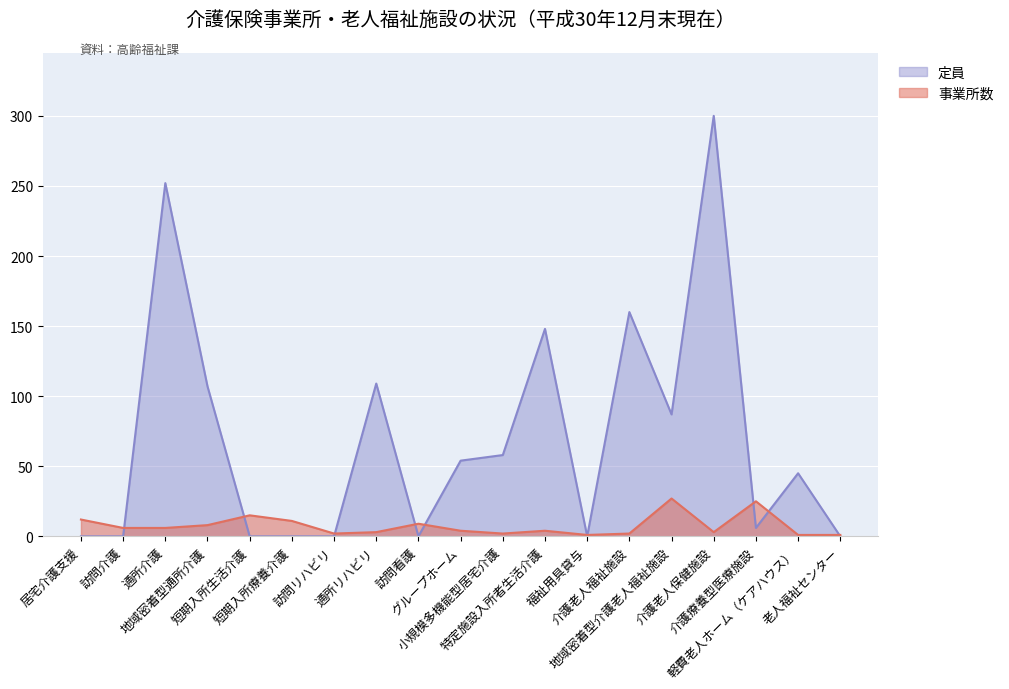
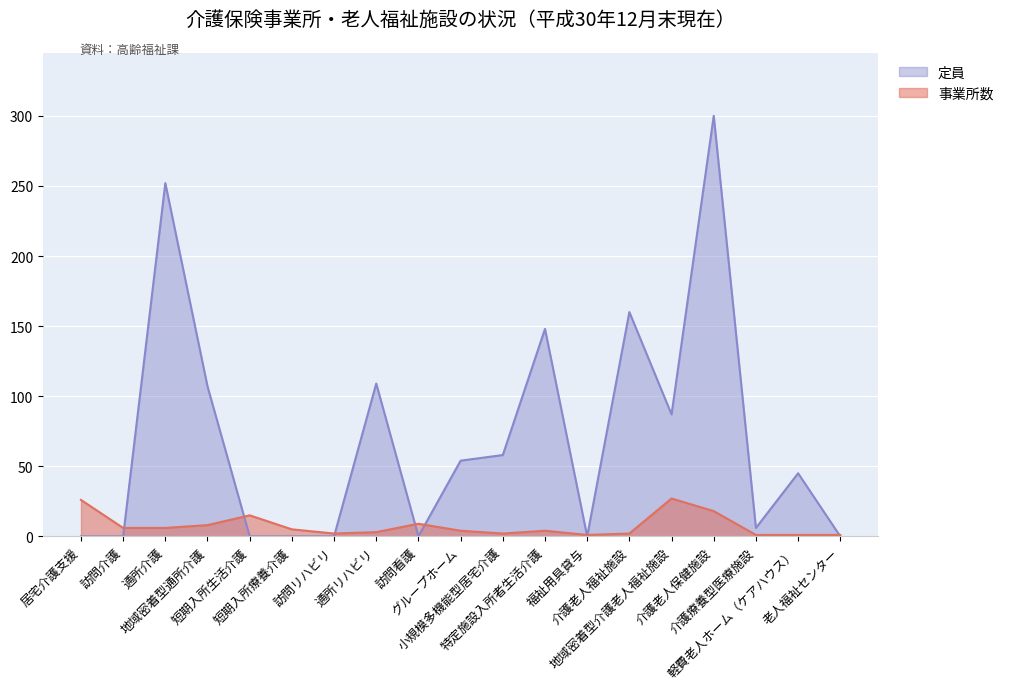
  {
    "定員": {
      "居宅介護支援": 0,
      "訪問介護": 0,
      "通所介護": 252,
      "地域密着型通所介護": 107,
      "短期入所生活介護": 0,
      "短期入所療養介護": 0,
      "訪問リハビリ": 0,
      "通所リハビリ": 109,
      "訪問看護": 0,
      "グループホーム": 54,
      "小規模多機能型居宅介護": 58,
      "特定施設入所者生活介護": 148,
      "介護老人福祉施設": 160,
      "地域密着型介護老人福祉施設": 87,
      "介護老人保健施設": 300,
      "介護療養型医療施設": 6,
      "軽費老人ホーム（ケアハウス）": 45
    },
    "事業所数": {
-     "居宅介護支援": 12,
+     "居宅介護支援": 26,
      "訪問介護": 6,
      "通所介護": 6,
      "地域密着型通所介護": 8,
      "短期入所生活介護": 15,
-     "短期入所療養介護": 11,
+     "短期入所療養介護": 5,
      "訪問リハビリ": 2,
      "通所リハビリ": 3,
      "訪問看護": 9,
      "グループホーム": 4,
      "小規模多機能型居宅介護": 2,
      "特定施設入所者生活介護": 4,
      "介護老人福祉施設": 2,
      "地域密着型介護老人福祉施設": 27,
-     "介護老人保健施設": 3,
-     "介護療養型医療施設": 25,
+     "介護老人保健施設": 18,
+     "介護療養型医療施設": 1,
      "軽費老人ホーム（ケアハウス）": 1
    }
  }
